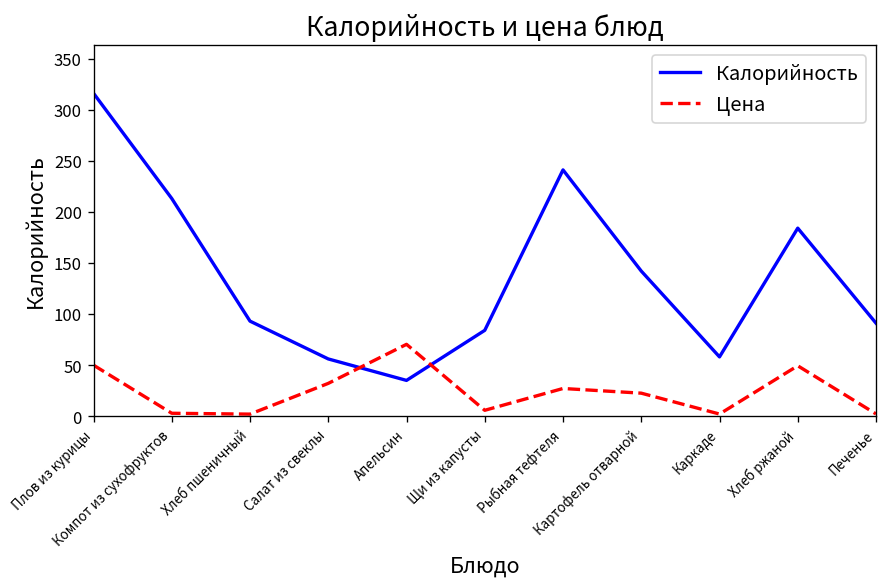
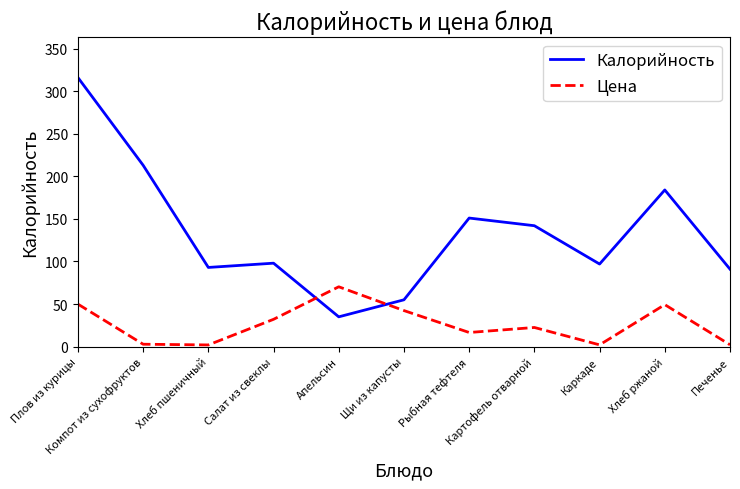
  {
    "Калорийность": {
      "Плов из курицы": 320,
      "Компот из сухофруктов": 210,
      "Хлеб пшеничный": 90,
-     "Салат из свеклы": 60,
+     "Салат из свеклы": 100,
      "Апельсин": 40,
-     "Щи из капусты": 80,
-     "Рыбная тефтеля": 240,
+     "Щи из капусты": 60,
+     "Рыбная тефтеля": 150,
      "Картофель отварной": 140,
-     "Каркаде": 60,
+     "Каркаде": 100,
      "Хлеб ржаной": 180,
      "Печенье": 90
    },
    "Цена": {
      "Плов из курицы": 50,
      "Компот из сухофруктов": 0,
      "Хлеб пшеничный": 0,
      "Салат из свеклы": 30,
      "Апельсин": 70,
-     "Щи из капусты": 10,
-     "Рыбная тефтеля": 30,
+     "Щи из капусты": 40,
+     "Рыбная тефтеля": 20,
      "Картофель отварной": 20,
      "Каркаде": 0,
      "Хлеб ржаной": 50,
      "Печенье": 0
    }
  }
